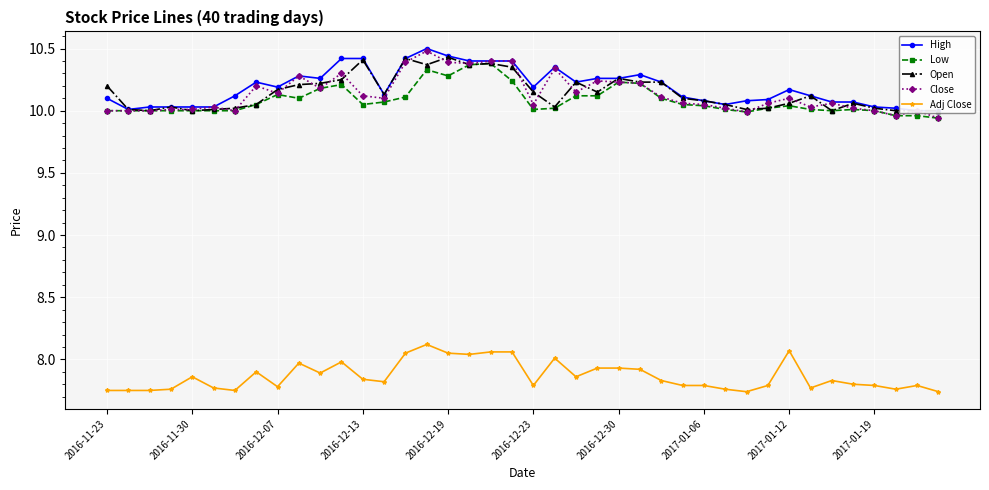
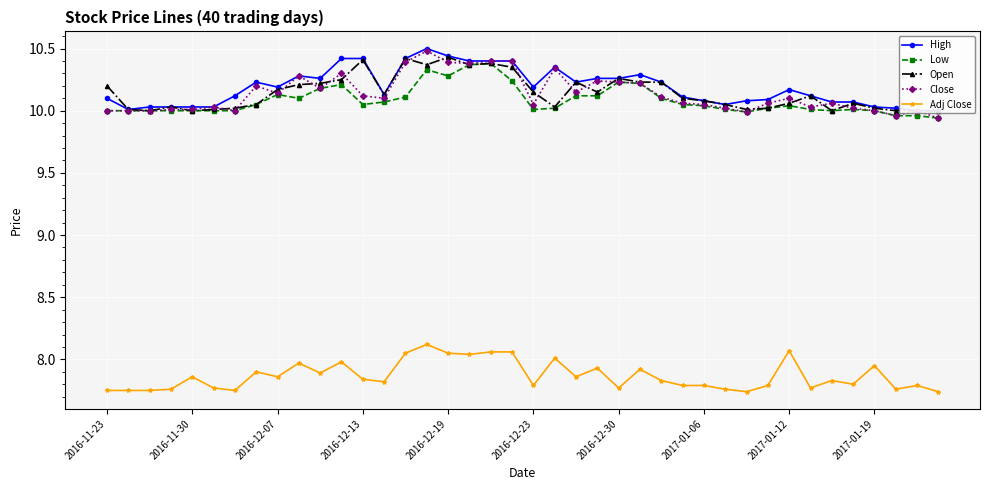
  {
    "High": {
      "2016-11-23": 10.10,
      "2016-12-23": 10.19,
      "2017-01-12": 10.17
    },
    "Low": {
      "2016-12-13": 10.05,
      "2016-12-19": 10.28,
      "2016-12-23": 10.01
    },
    "Open": {
      "2016-11-23": 10.20,
      "2016-12-23": 10.15
    },
    "Close": {
      "2016-12-13": 10.12,
      "2016-12-19": 10.39,
      "2016-12-23": 10.05,
      "2017-01-12": 10.10
    },
    "Adj Close": {
      "2016-11-23": 7.75,
      "2016-11-30": 7.86,
-     "2016-12-07": 7.78,
+     "2016-12-07": 7.86,
      "2016-12-13": 7.84,
      "2016-12-19": 8.05,
      "2016-12-23": 7.79,
-     "2016-12-30": 7.93,
+     "2016-12-30": 7.77,
      "2017-01-06": 7.79,
      "2017-01-12": 8.07,
-     "2017-01-19": 7.79
+     "2017-01-19": 7.95
    }
  }
